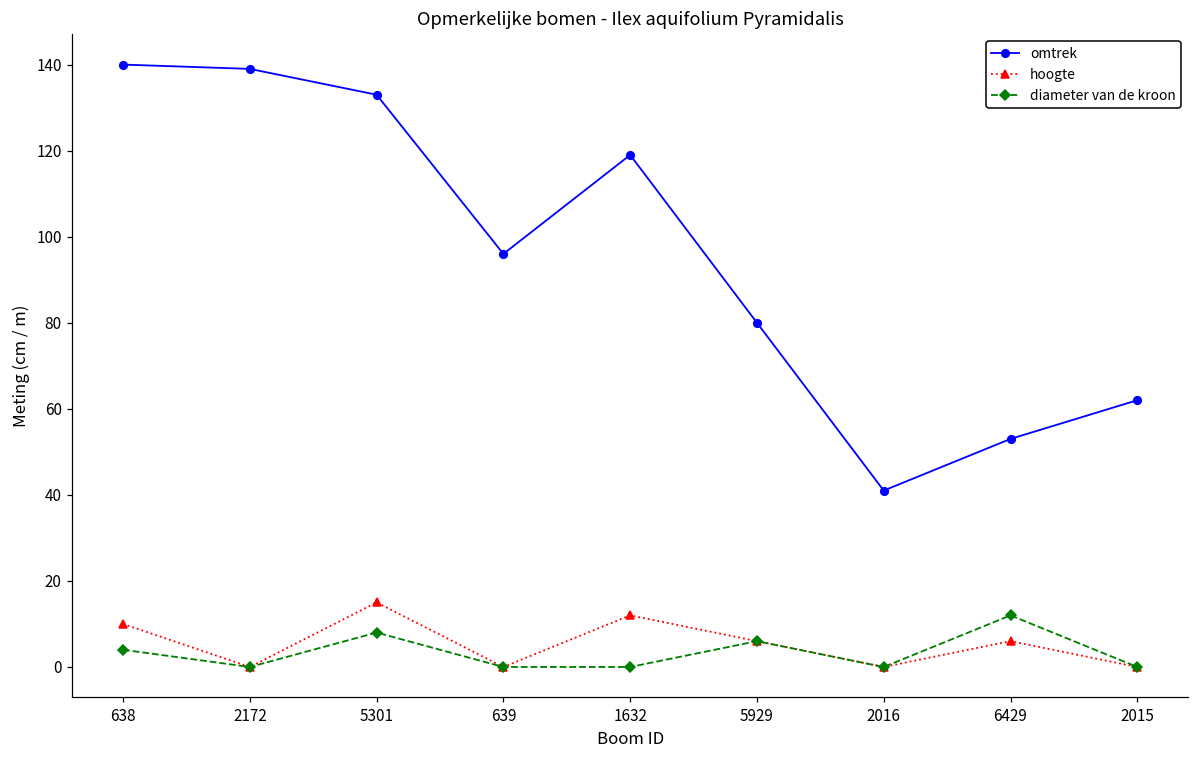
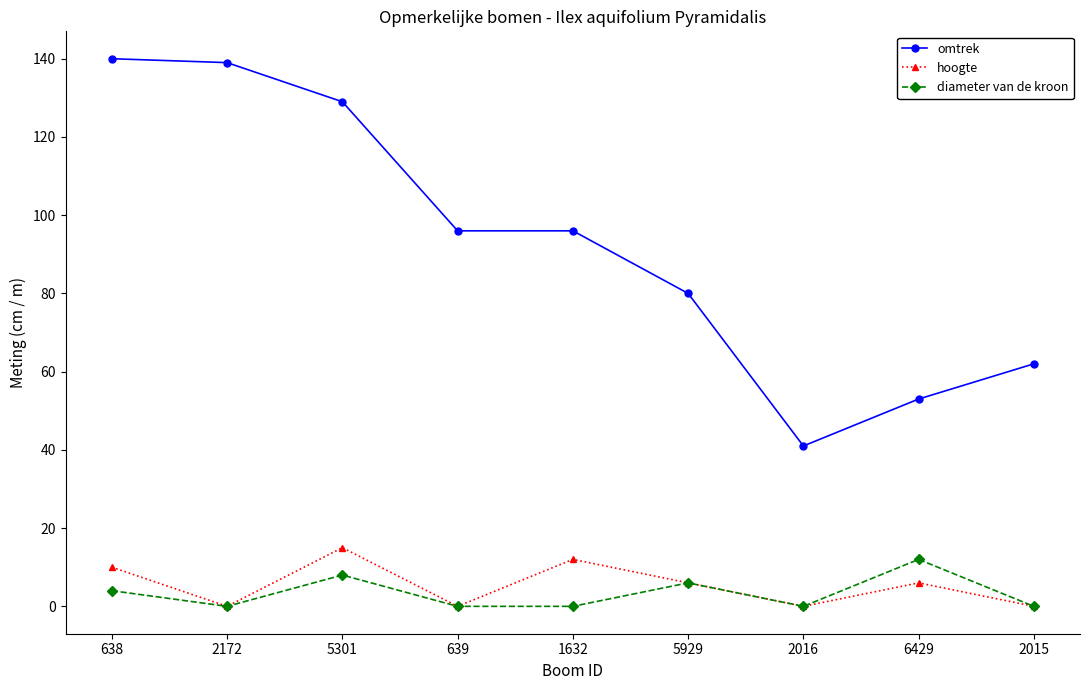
  {
    "omtrek": {
      "638": 140,
      "2172": 139,
-     "5301": 133,
+     "5301": 129,
      "639": 96,
-     "1632": 119,
+     "1632": 96,
      "5929": 80,
      "2016": 41,
      "6429": 53,
      "2015": 62
    },
    "hoogte": {
      "638": 10,
      "5301": 15,
      "1632": 12,
      "6429": 6
    },
    "diameter van de kroon": {
      "638": 4,
      "5301": 8,
      "1632": 0,
      "6429": 12
    }
  }
